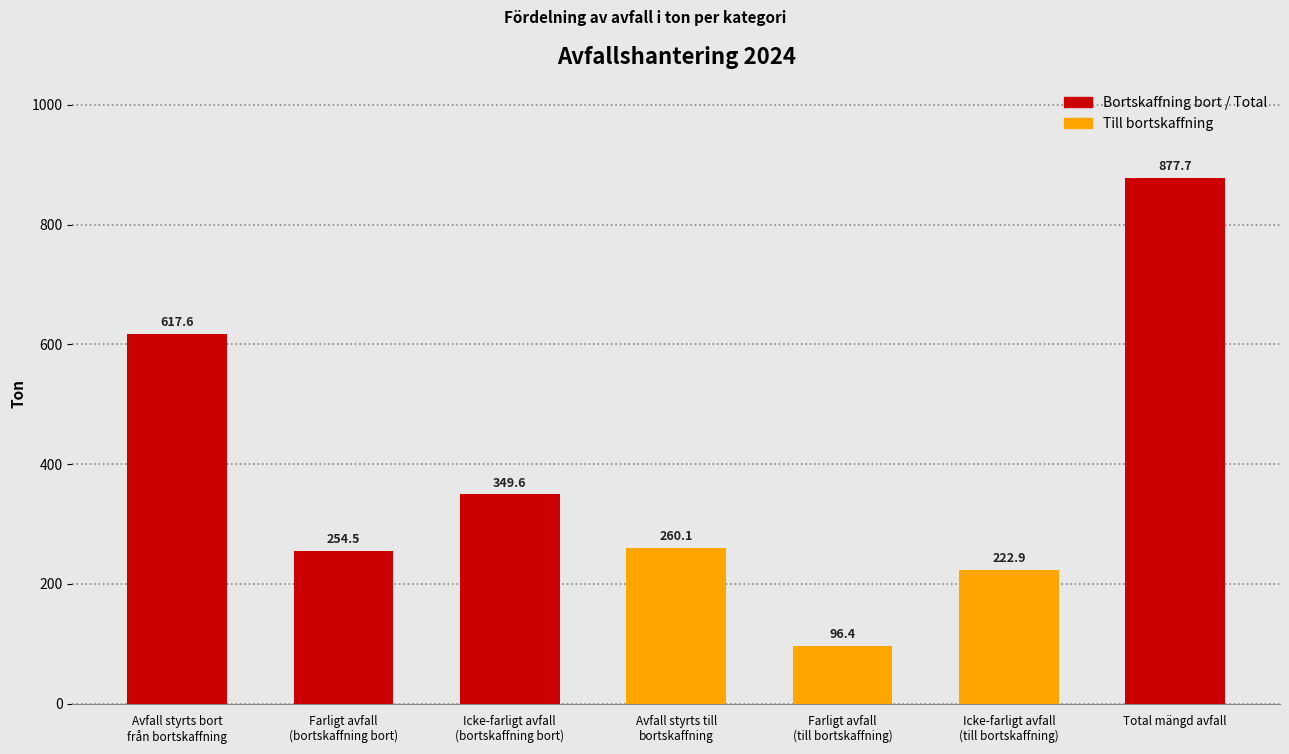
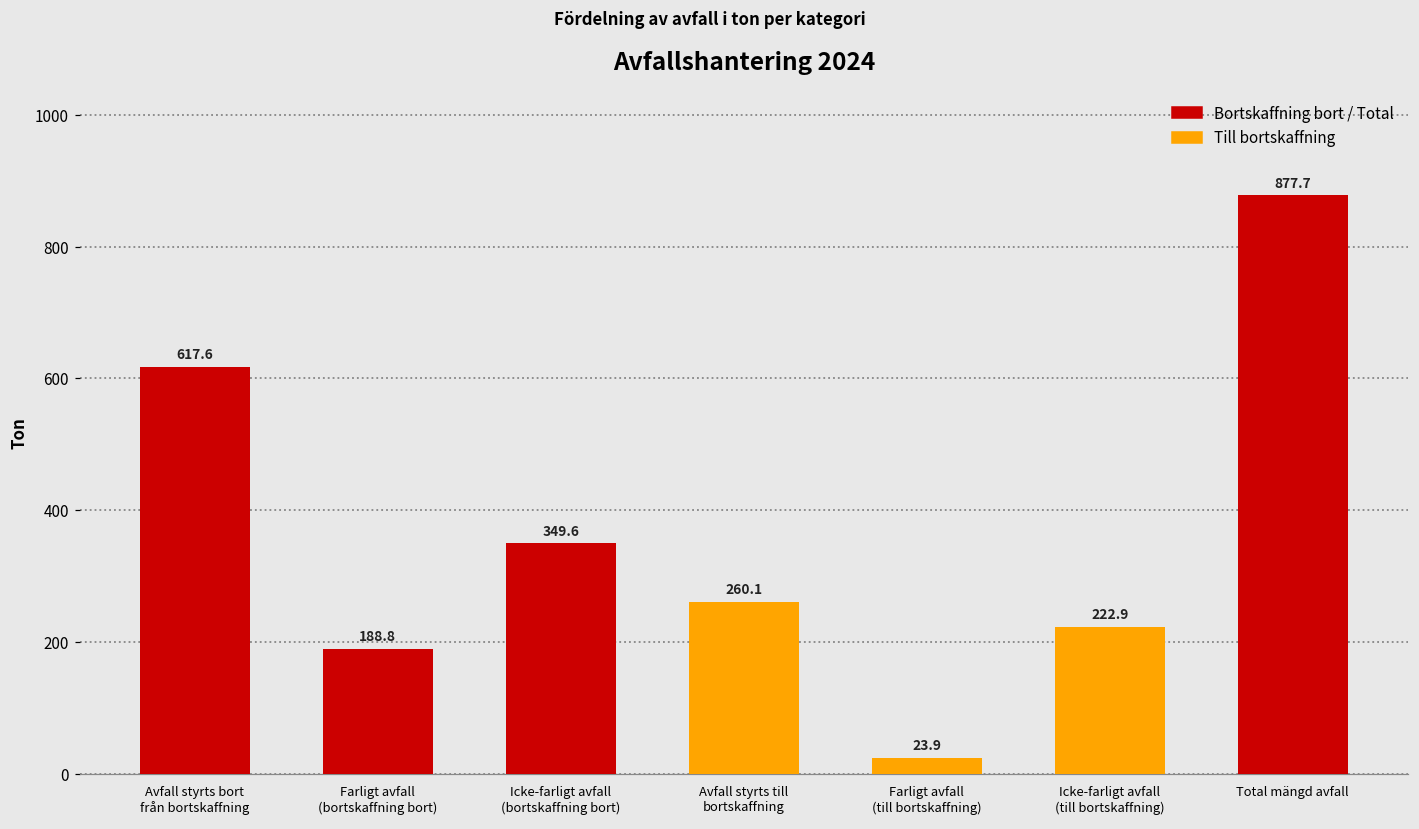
  {
    "Avfall styrts bort från bortskaffning": 617.6,
-   "Farligt avfall (bortskaffning bort)": 254.5,
+   "Farligt avfall (bortskaffning bort)": 188.8,
    "Icke-farligt avfall (bortskaffning bort)": 349.6,
    "Avfall styrts till bortskaffning": 260.1,
-   "Farligt avfall (till bortskaffning)": 96.4,
+   "Farligt avfall (till bortskaffning)": 23.9,
    "Icke-farligt avfall (till bortskaffning)": 222.9,
    "Total mängd avfall": 877.7
  }
